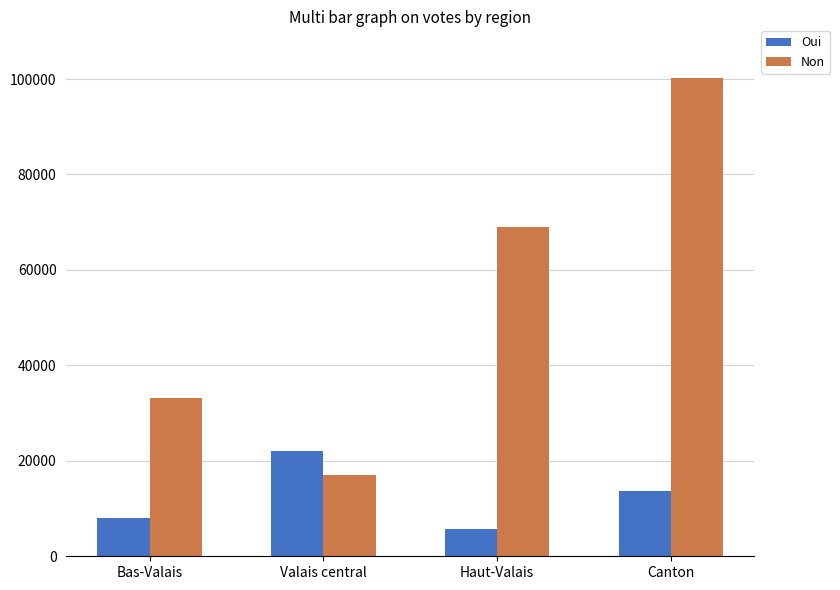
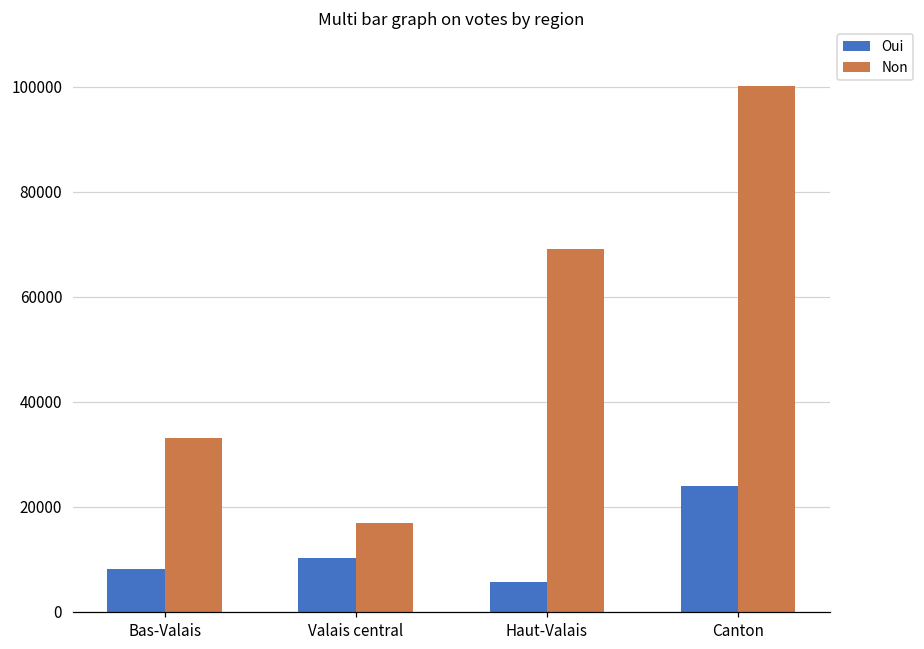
  {
    "Oui": {
      "Bas-Valais": 8000,
-     "Valais central": 22000,
+     "Valais central": 10000,
      "Haut-Valais": 6000,
-     "Canton": 14000
+     "Canton": 24000
    },
    "Non": {
      "Bas-Valais": 33000,
      "Valais central": 17000,
      "Haut-Valais": 69000,
      "Canton": 100000
    }
  }
